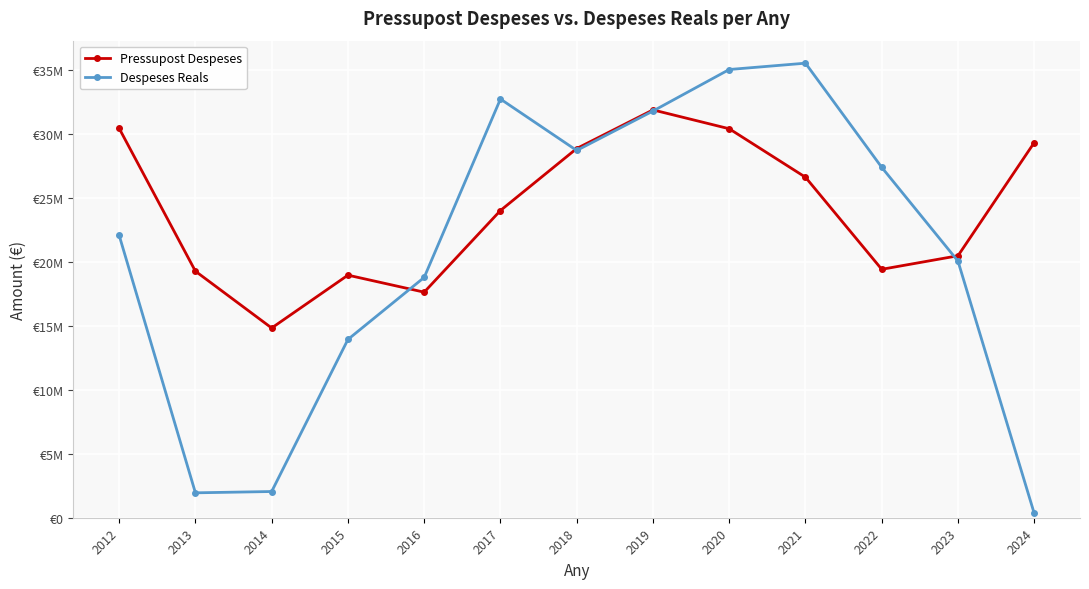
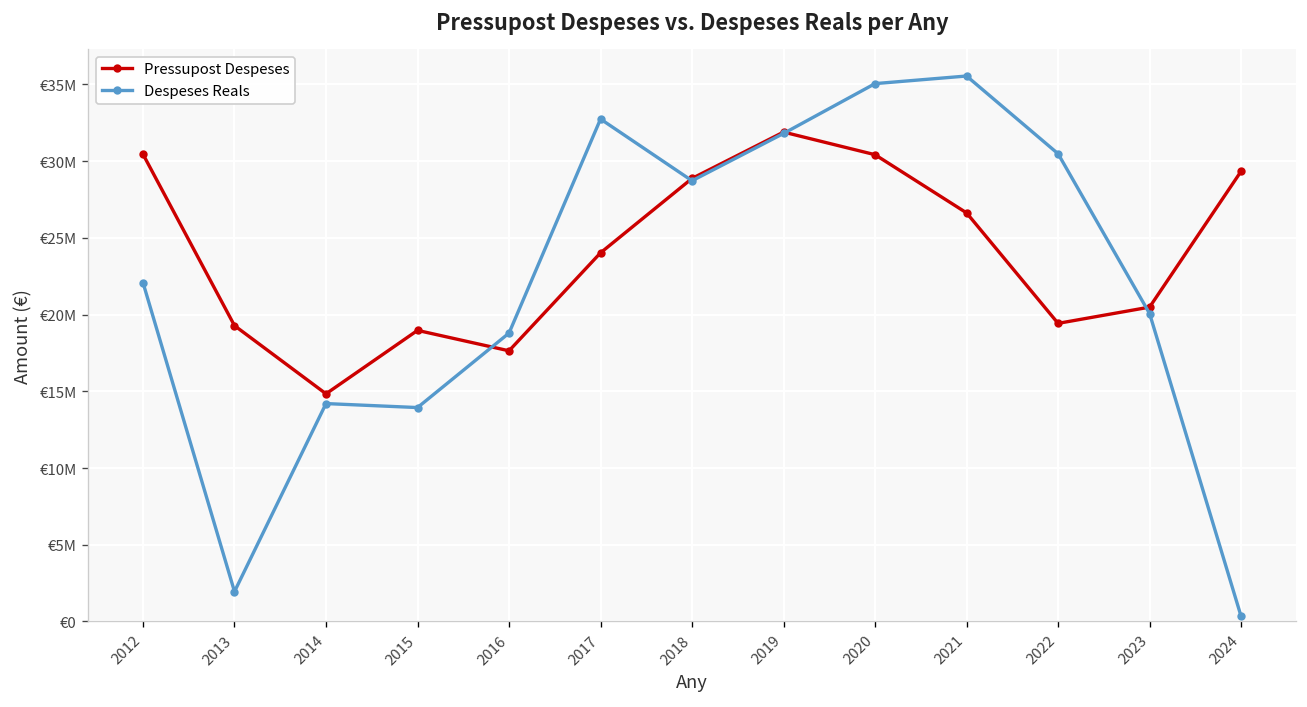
  {
    "Pressupost Despeses": {
      "2012": "€30500000",
      "2013": "€19300000",
      "2014": "€14800000",
      "2015": "€19000000",
      "2016": "€17600000",
      "2017": "€24000000",
      "2020": "€30400000",
      "2021": "€26600000",
      "2022": "€19400000",
      "2023": "€20500000",
      "2024": "€29300000"
    },
    "Despeses Reals": {
      "2012": "€22100000",
      "2013": "€1900000",
-     "2014": "€2000000",
+     "2014": "€14200000",
      "2015": "€13900000",
      "2016": "€18800000",
      "2017": "€32700000",
      "2020": "€35100000",
      "2021": "€35500000",
-     "2022": "€27400000",
+     "2022": "€30500000",
      "2023": "€20100000",
      "2024": "€300000"
    }
  }
